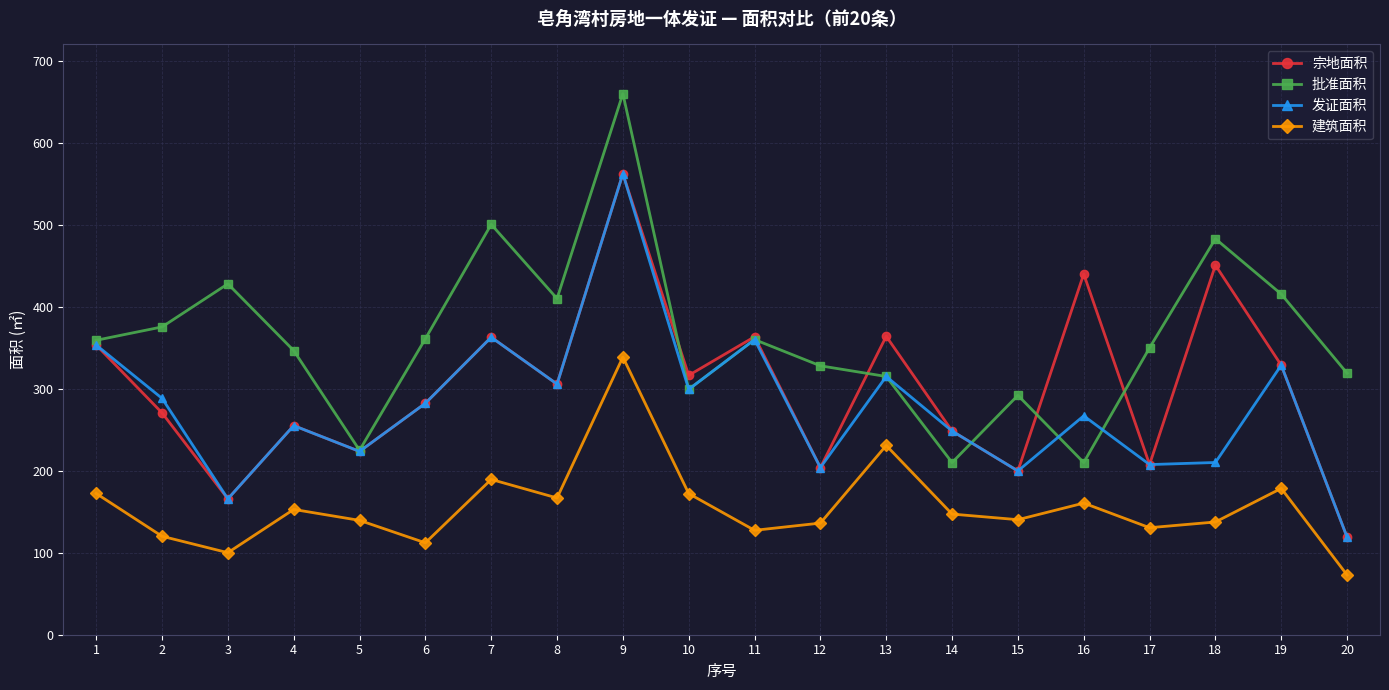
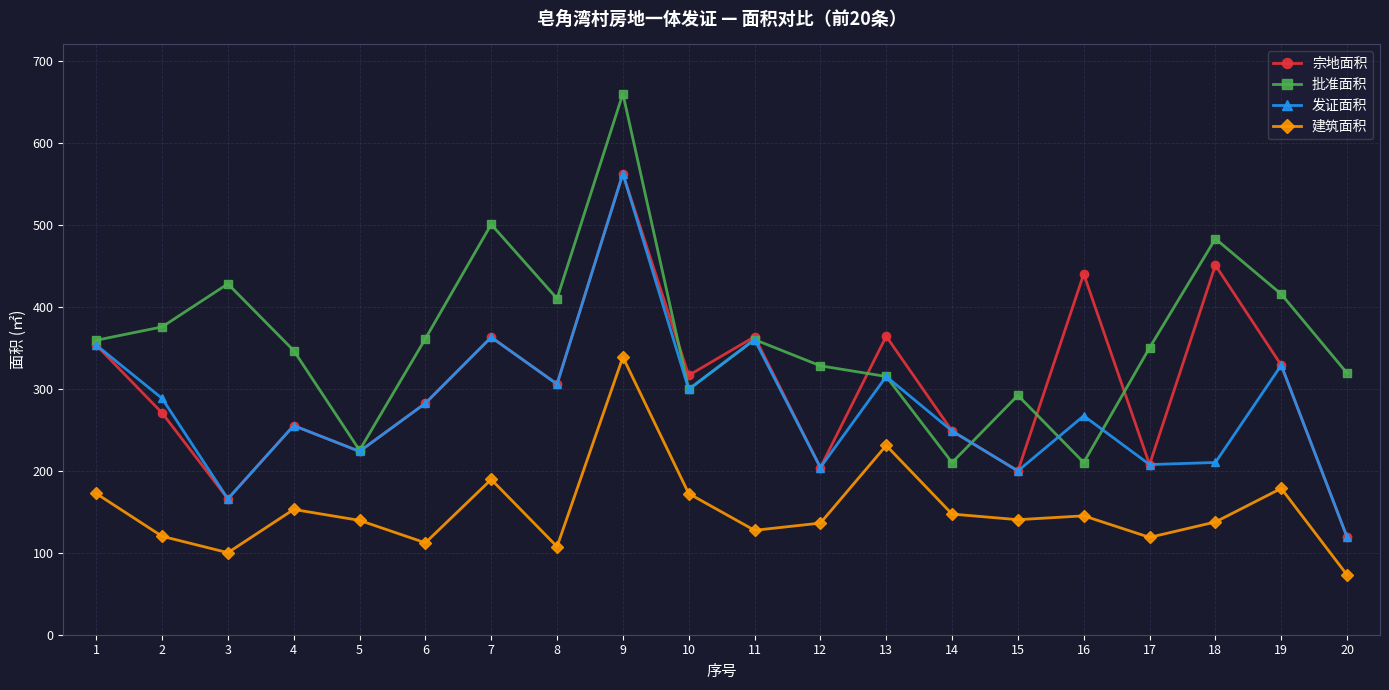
  {
    "宗地面积": {
      "2": 270,
      "10": 320,
      "11": 360,
      "13": 360,
      "16": 440,
      "18": 450
    },
    "批准面积": {
      "1": 360,
      "2": 380,
      "3": 430,
      "4": 350,
      "6": 360,
      "7": 500,
      "8": 410,
      "9": 660,
      "12": 330,
      "14": 210,
      "15": 290,
      "16": 210,
      "17": 350,
      "18": 480,
      "19": 420,
      "20": 320
    },
    "发证面积": {
      "2": 290,
      "16": 270,
      "18": 210
    },
    "建筑面积": {
      "1": 170,
      "2": 120,
      "3": 100,
      "4": 150,
      "5": 140,
      "6": 110,
      "7": 190,
-     "8": 170,
+     "8": 110,
      "9": 340,
      "10": 170,
      "11": 130,
      "12": 140,
      "13": 230,
      "14": 150,
      "15": 140,
-     "16": 160,
-     "17": 130,
+     "16": 150,
+     "17": 120,
      "18": 140,
      "19": 180,
      "20": 70
    }
  }
